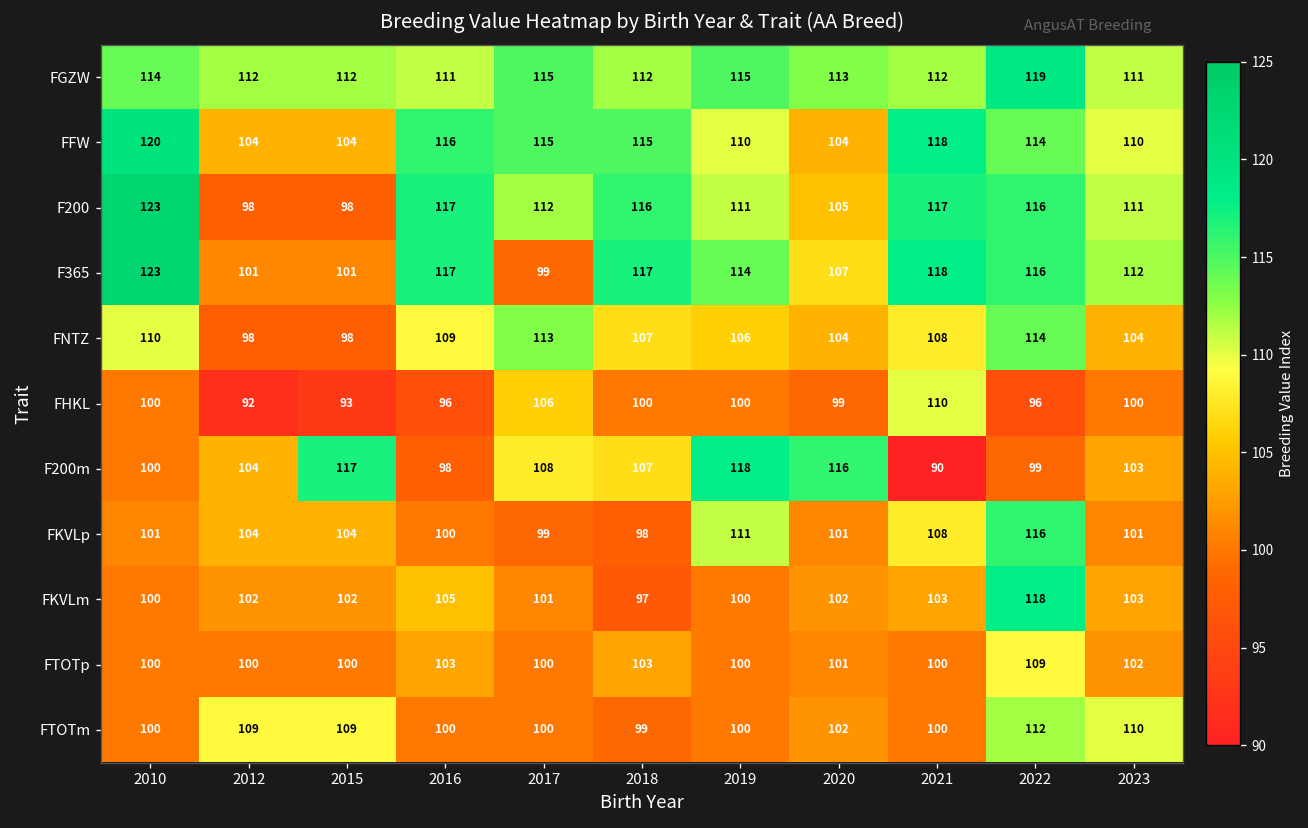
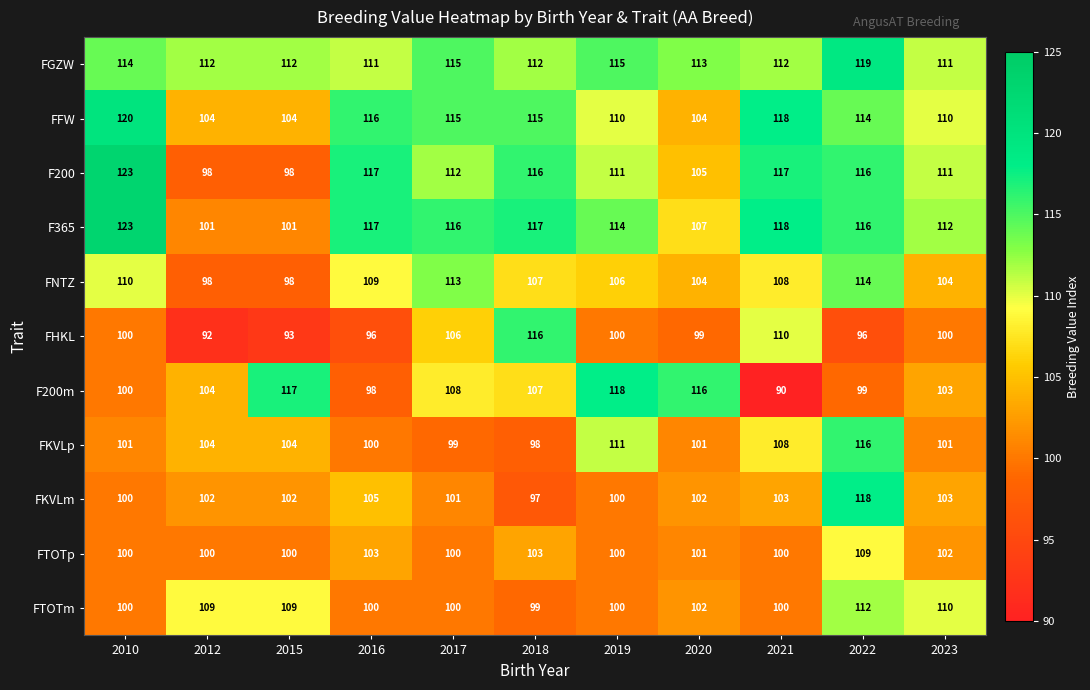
  {
    "FGZW": {
      "2010": 114,
      "2012": 112,
      "2015": 112,
      "2016": 111,
      "2017": 115,
      "2018": 112,
      "2019": 115,
      "2020": 113,
      "2021": 112,
      "2022": 119,
      "2023": 111
    },
    "FFW": {
      "2010": 120,
      "2012": 104,
      "2015": 104,
      "2016": 116,
      "2017": 115,
      "2018": 115,
      "2019": 110,
      "2020": 104,
      "2021": 118,
      "2022": 114,
      "2023": 110
    },
    "F200": {
      "2010": 123,
      "2012": 98,
      "2015": 98,
      "2016": 117,
      "2017": 112,
      "2018": 116,
      "2019": 111,
      "2020": 105,
      "2021": 117,
      "2022": 116,
      "2023": 111
    },
    "F365": {
      "2010": 123,
      "2012": 101,
      "2015": 101,
      "2016": 117,
-     "2017": 99,
+     "2017": 116,
      "2018": 117,
      "2019": 114,
      "2020": 107,
      "2021": 118,
      "2022": 116,
      "2023": 112
    },
    "FNTZ": {
      "2010": 110,
      "2012": 98,
      "2015": 98,
      "2016": 109,
      "2017": 113,
      "2018": 107,
      "2019": 106,
      "2020": 104,
      "2021": 108,
      "2022": 114,
      "2023": 104
    },
    "FHKL": {
      "2010": 100,
      "2012": 92,
      "2015": 93,
      "2016": 96,
      "2017": 106,
-     "2018": 100,
+     "2018": 116,
      "2019": 100,
      "2020": 99,
      "2021": 110,
      "2022": 96,
      "2023": 100
    },
    "F200m": {
      "2010": 100,
      "2012": 104,
      "2015": 117,
      "2016": 98,
      "2017": 108,
      "2018": 107,
      "2019": 118,
      "2020": 116,
      "2021": 90,
      "2022": 99,
      "2023": 103
    },
    "FKVLp": {
      "2010": 101,
      "2012": 104,
      "2015": 104,
      "2016": 100,
      "2017": 99,
      "2018": 98,
      "2019": 111,
      "2020": 101,
      "2021": 108,
      "2022": 116,
      "2023": 101
    },
    "FKVLm": {
      "2010": 100,
      "2012": 102,
      "2015": 102,
      "2016": 105,
      "2017": 101,
      "2018": 97,
      "2019": 100,
      "2020": 102,
      "2021": 103,
      "2022": 118,
      "2023": 103
    },
    "FTOTp": {
      "2010": 100,
      "2012": 100,
      "2015": 100,
      "2016": 103,
      "2017": 100,
      "2018": 103,
      "2019": 100,
      "2020": 101,
      "2021": 100,
      "2022": 109,
      "2023": 102
    },
    "FTOTm": {
      "2010": 100,
      "2012": 109,
      "2015": 109,
      "2016": 100,
      "2017": 100,
      "2018": 99,
      "2019": 100,
      "2020": 102,
      "2021": 100,
      "2022": 112,
      "2023": 110
    }
  }
